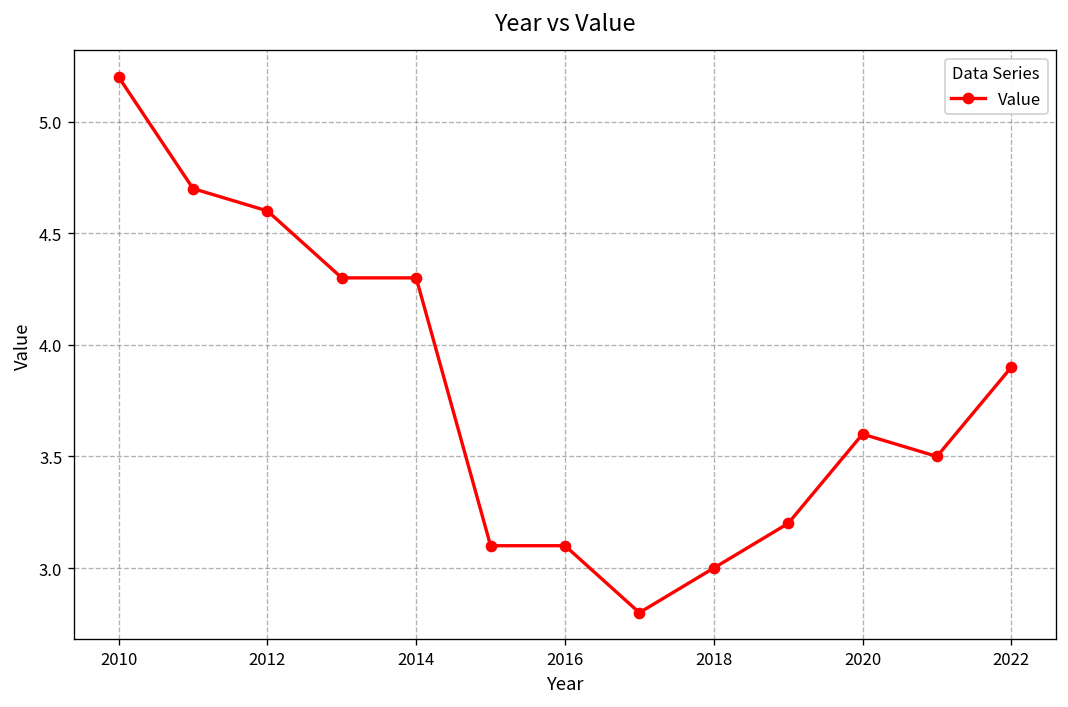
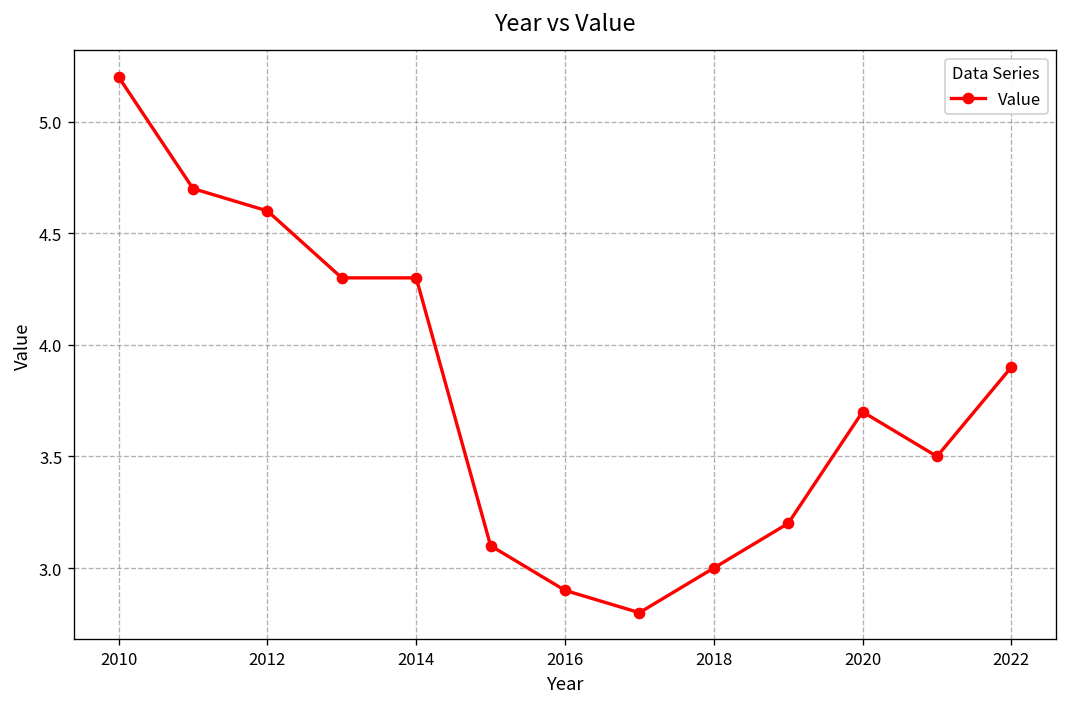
  {
    "2010": 5.2,
    "2012": 4.6,
    "2014": 4.3,
-   "2016": 3.1,
+   "2016": 2.9,
    "2018": 3.0,
-   "2020": 3.6,
+   "2020": 3.7,
    "2022": 3.9
  }
